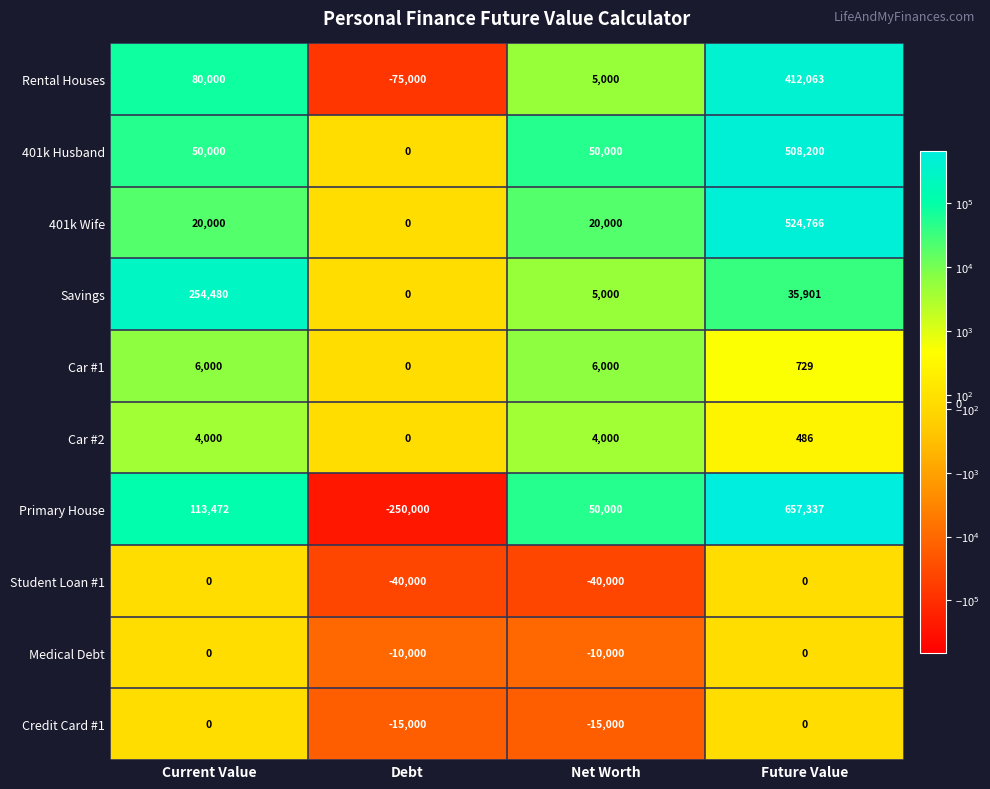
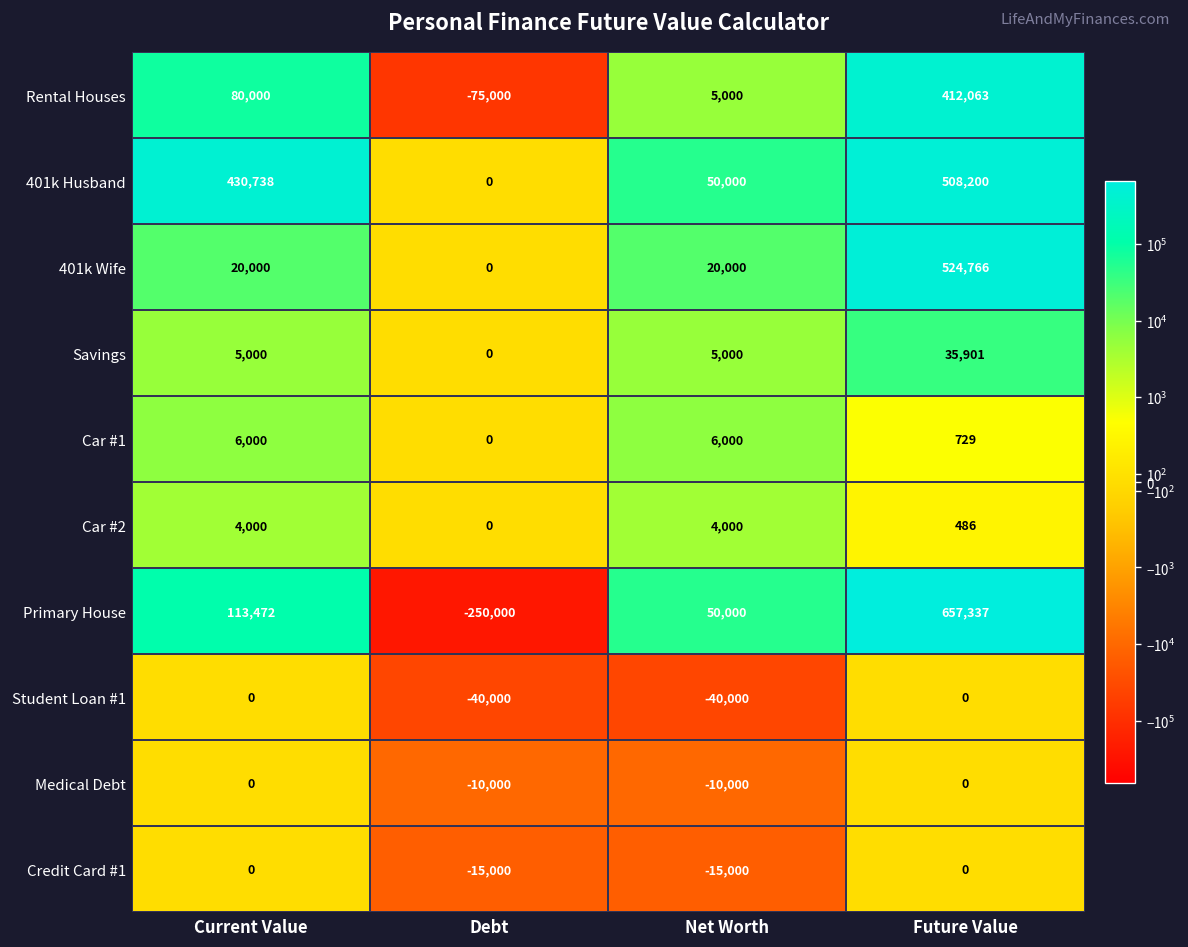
  {
    "Rental Houses": {
      "Current Value": "80,000",
      "Debt": "-75,000",
      "Net Worth": "5,000",
      "Future Value": "412,063"
    },
    "401k Husband": {
-     "Current Value": "50,000",
+     "Current Value": "430,738",
      "Debt": "0",
      "Net Worth": "50,000",
      "Future Value": "508,200"
    },
    "401k Wife": {
      "Current Value": "20,000",
      "Debt": "0",
      "Net Worth": "20,000",
      "Future Value": "524,766"
    },
    "Savings": {
-     "Current Value": "254,480",
+     "Current Value": "5,000",
      "Debt": "0",
      "Net Worth": "5,000",
      "Future Value": "35,901"
    },
    "Car #1": {
      "Current Value": "6,000",
      "Debt": "0",
      "Net Worth": "6,000",
      "Future Value": "729"
    },
    "Car #2": {
      "Current Value": "4,000",
      "Debt": "0",
      "Net Worth": "4,000",
      "Future Value": "486"
    },
    "Primary House": {
      "Current Value": "113,472",
      "Debt": "-250,000",
      "Net Worth": "50,000",
      "Future Value": "657,337"
    },
    "Student Loan #1": {
      "Current Value": "0",
      "Debt": "-40,000",
      "Net Worth": "-40,000",
      "Future Value": "0"
    },
    "Medical Debt": {
      "Current Value": "0",
      "Debt": "-10,000",
      "Net Worth": "-10,000",
      "Future Value": "0"
    },
    "Credit Card #1": {
      "Current Value": "0",
      "Debt": "-15,000",
      "Net Worth": "-15,000",
      "Future Value": "0"
    }
  }
